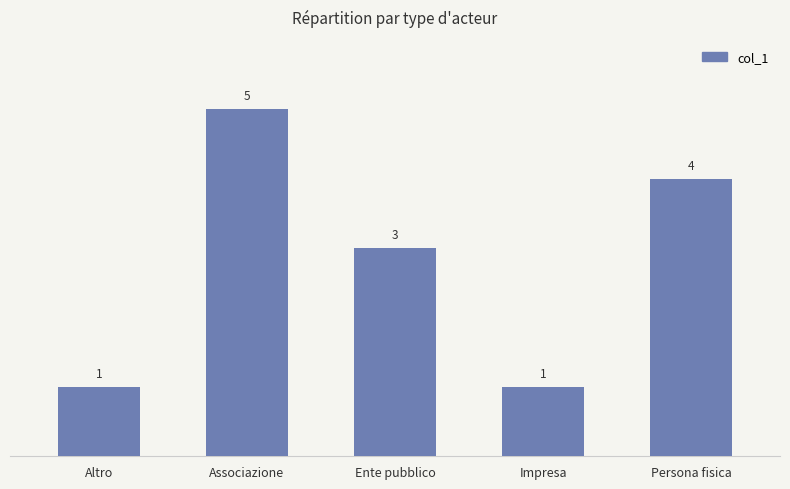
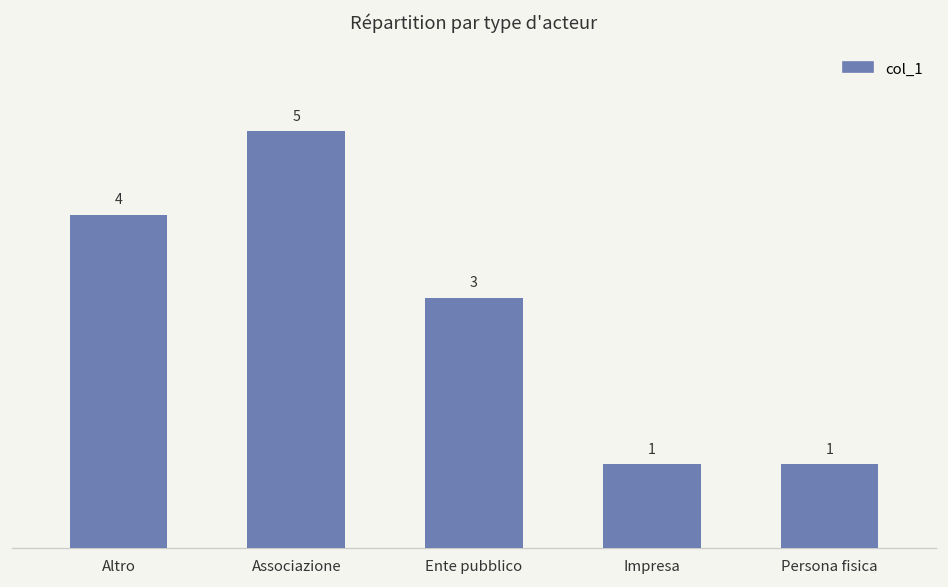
  {
-   "Altro": 1,
+   "Altro": 4,
    "Associazione": 5,
    "Ente pubblico": 3,
    "Impresa": 1,
-   "Persona fisica": 4
+   "Persona fisica": 1
  }
